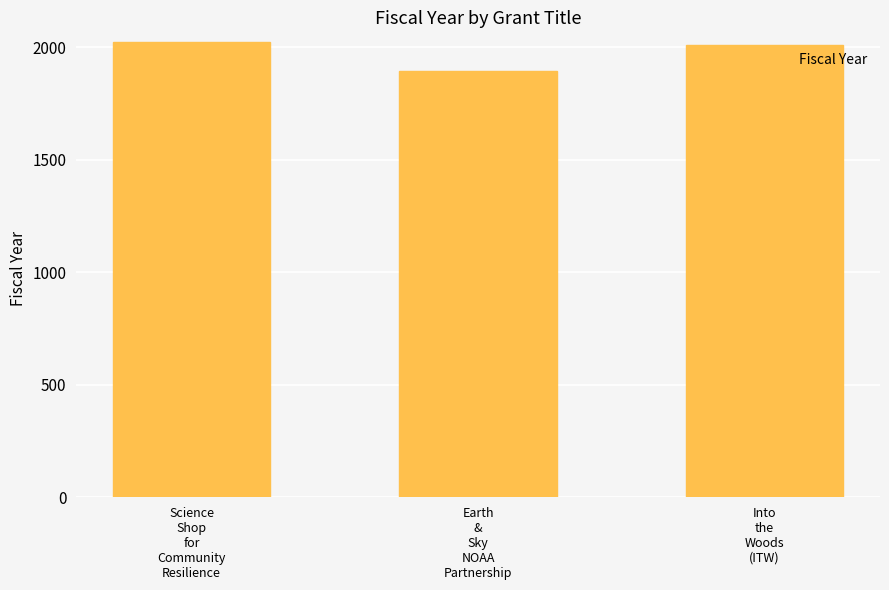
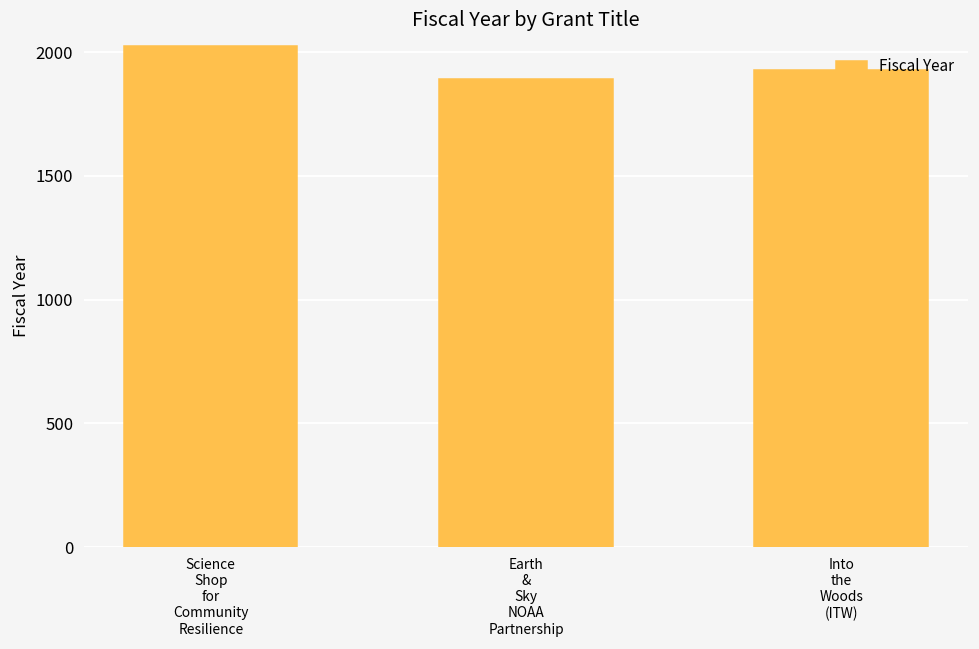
  {
    "Science Shop for Community Resilience": 2020,
    "Earth & Sky NOAA Partnership": 1890,
-   "Into the Woods (ITW)": 2010
+   "Into the Woods (ITW)": 1930
  }
